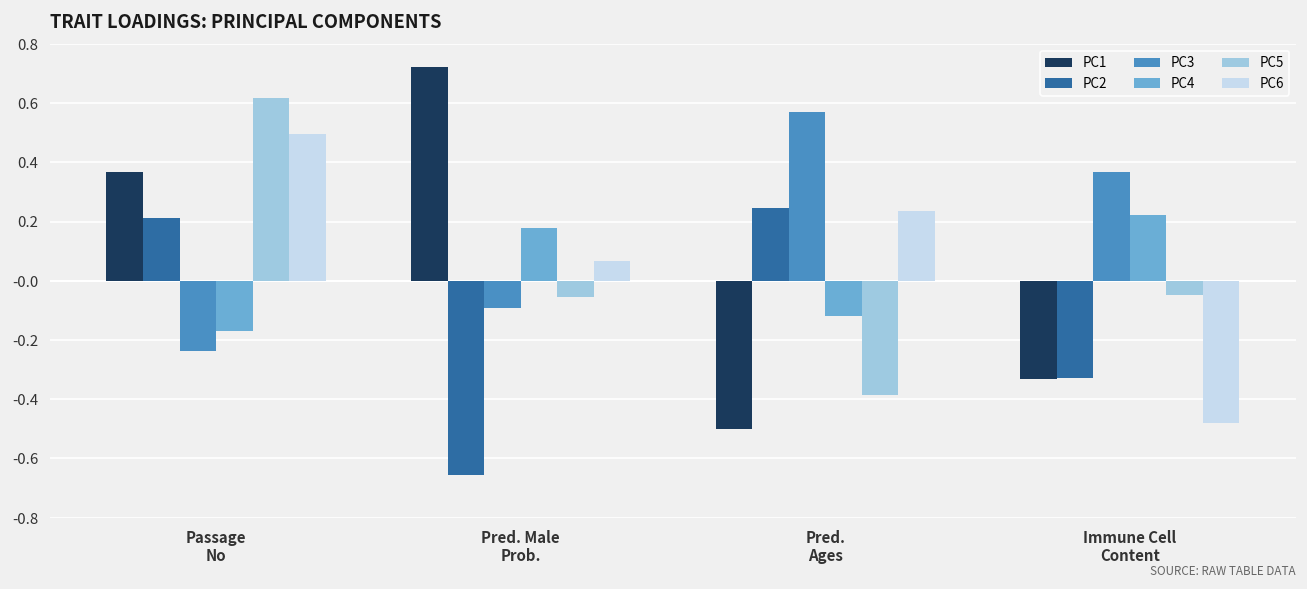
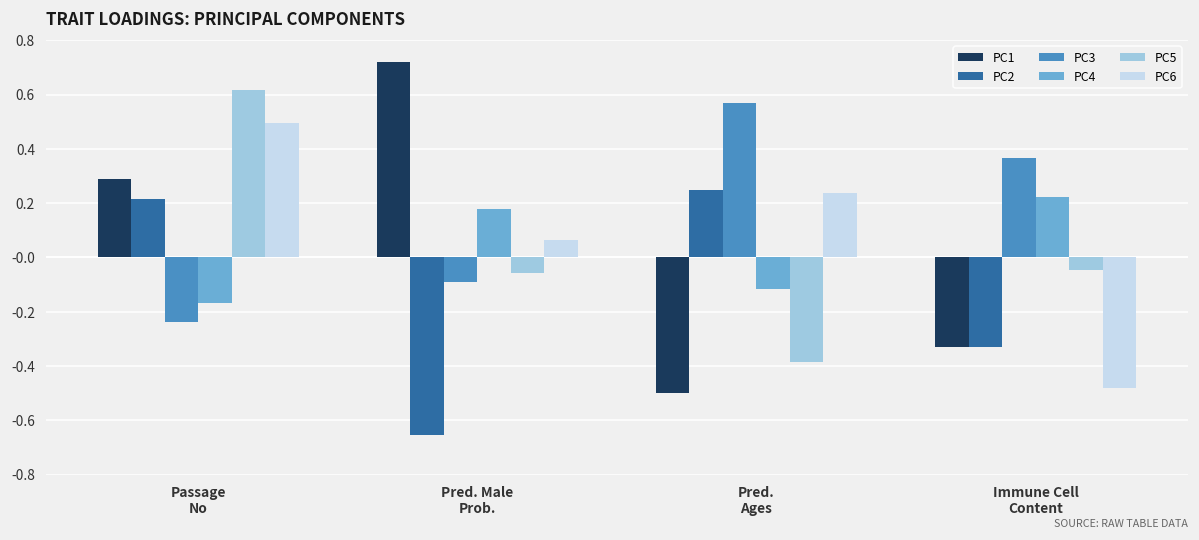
  {
    "PC1": {
-     "Passage No": 0.37,
+     "Passage No": 0.29,
      "Pred. Male Prob.": 0.72,
      "Pred. Ages": -0.50,
      "Immune Cell Content": -0.33
    }
  }
